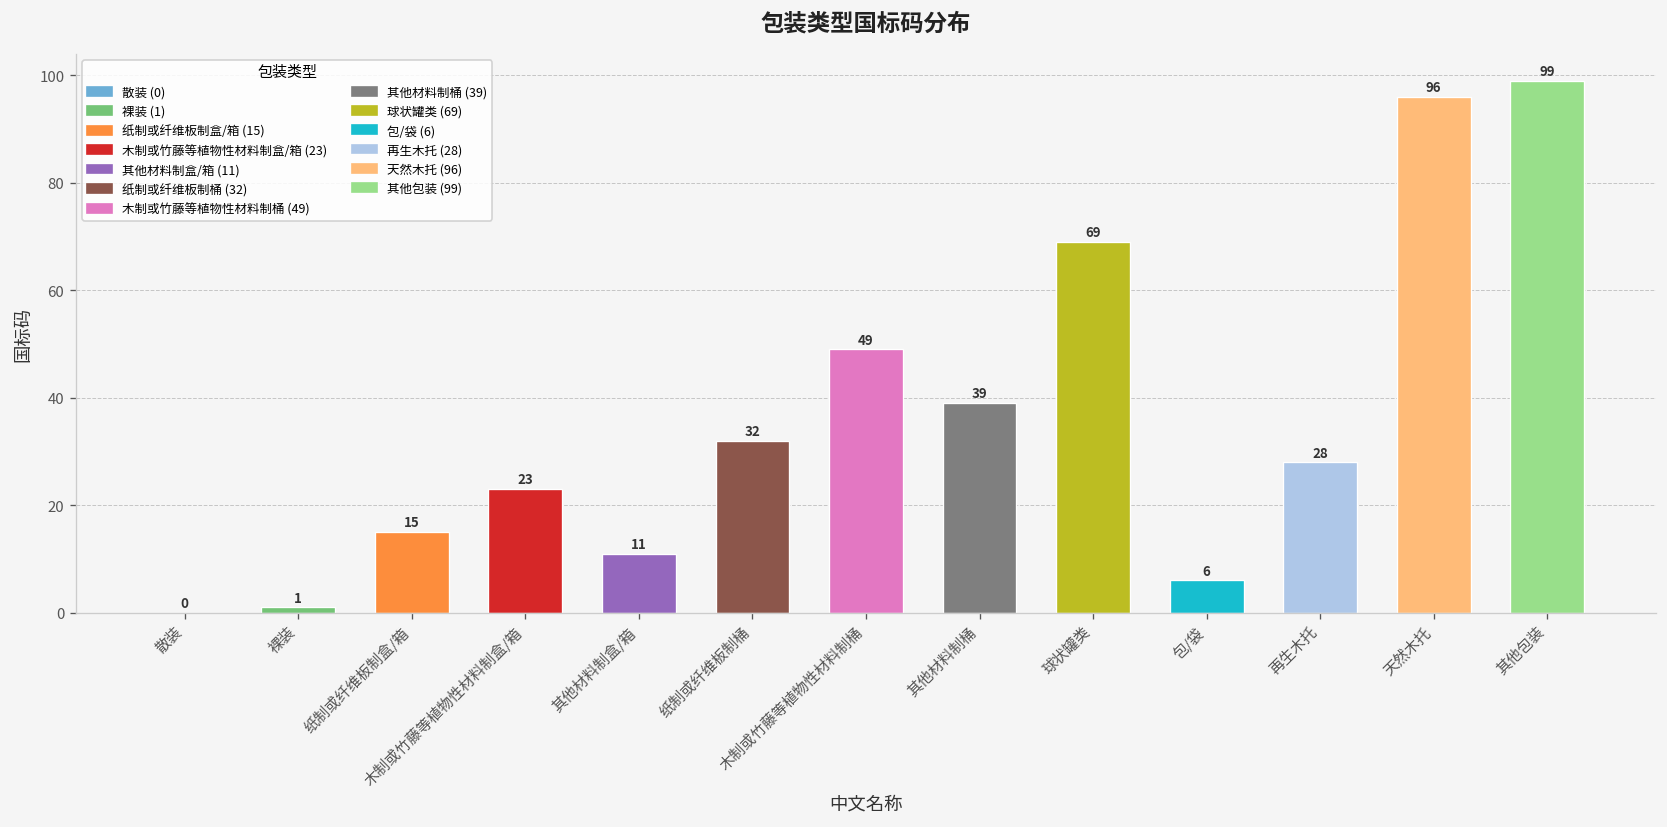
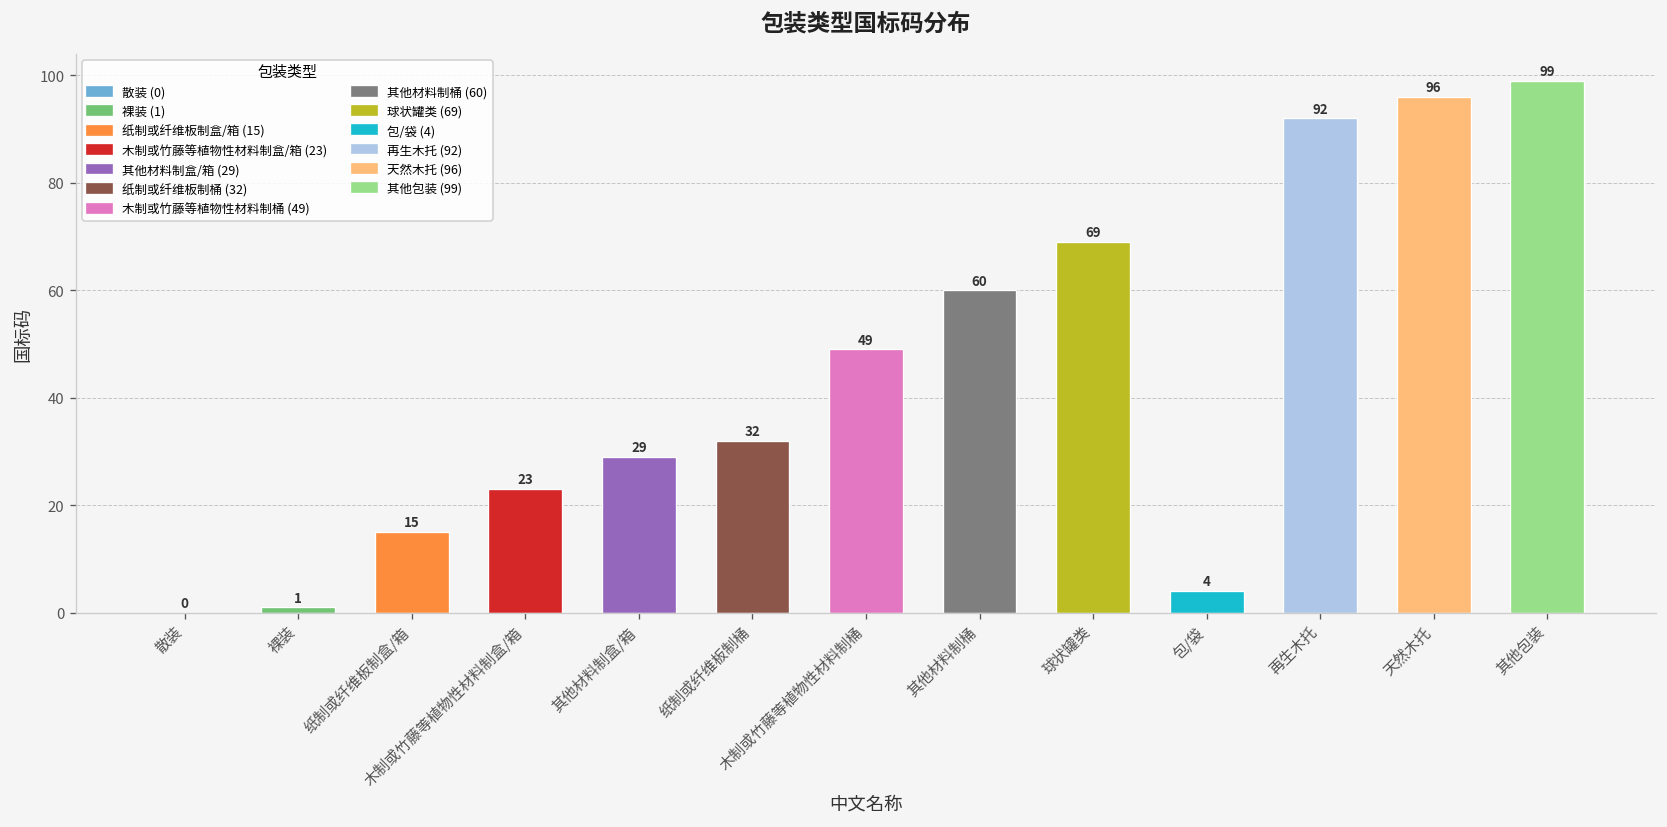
  {
    "散装": 0,
    "裸装": 1,
    "纸制或纤维板制盒/箱": 15,
    "木制或竹藤等植物性材料制盒/箱": 23,
-   "其他材料制盒/箱": 11,
+   "其他材料制盒/箱": 29,
    "纸制或纤维板制桶": 32,
    "木制或竹藤等植物性材料制桶": 49,
-   "其他材料制桶": 39,
+   "其他材料制桶": 60,
    "球状罐类": 69,
-   "包/袋": 6,
-   "再生木托": 28,
+   "包/袋": 4,
+   "再生木托": 92,
    "天然木托": 96,
    "其他包装": 99
  }
